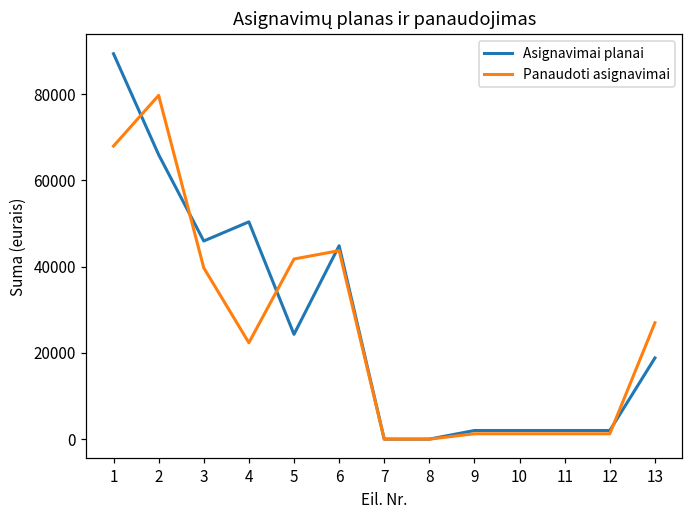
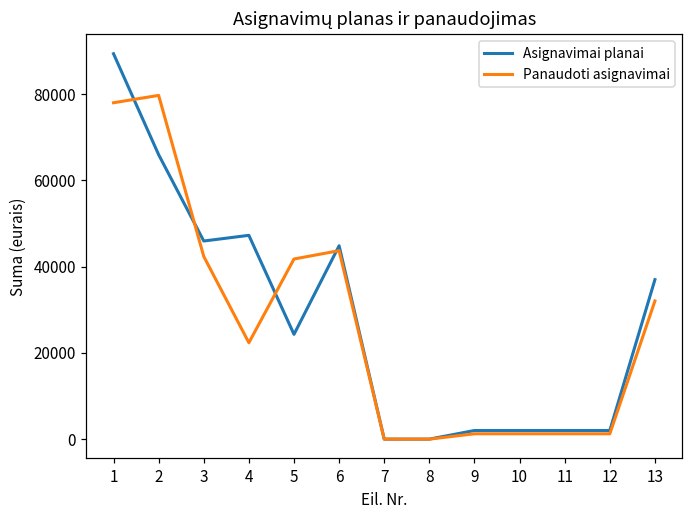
  {
    "Asignavimai planai": {
      "1": 89000,
      "2": 66000,
      "3": 46000,
-     "4": 50000,
+     "4": 47000,
      "5": 24000,
      "6": 45000,
      "9": 2000,
      "10": 2000,
      "11": 2000,
      "12": 2000,
-     "13": 19000
+     "13": 37000
    },
    "Panaudoti asignavimai": {
-     "1": 68000,
+     "1": 78000,
      "2": 80000,
-     "3": 40000,
+     "3": 42000,
      "4": 22000,
      "5": 42000,
      "6": 44000,
      "9": 1000,
      "10": 1000,
      "11": 1000,
      "12": 1000,
-     "13": 27000
+     "13": 32000
    }
  }
